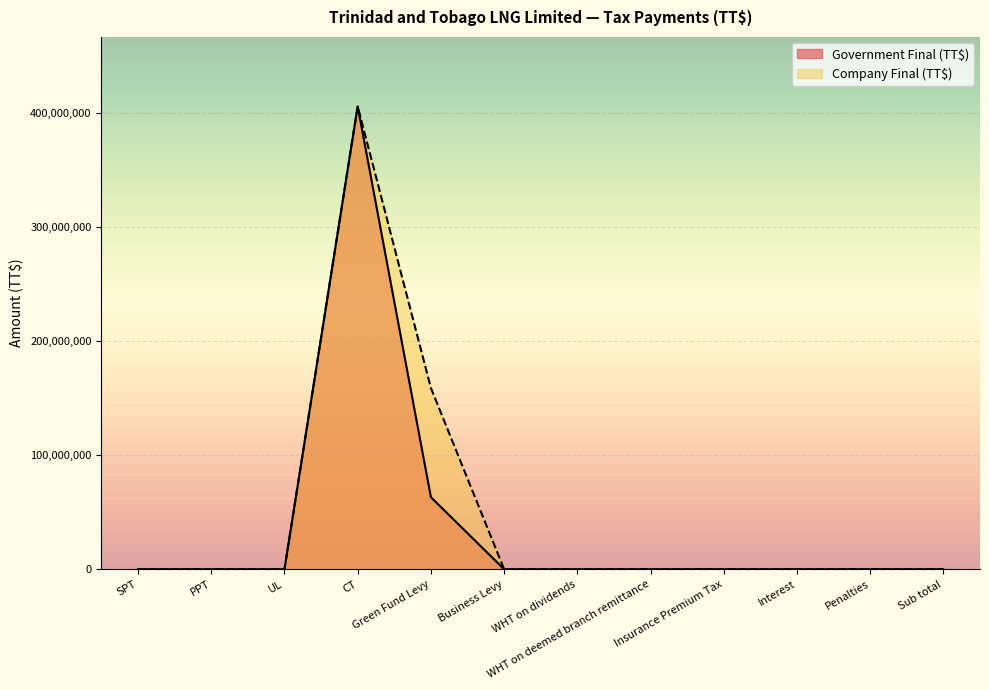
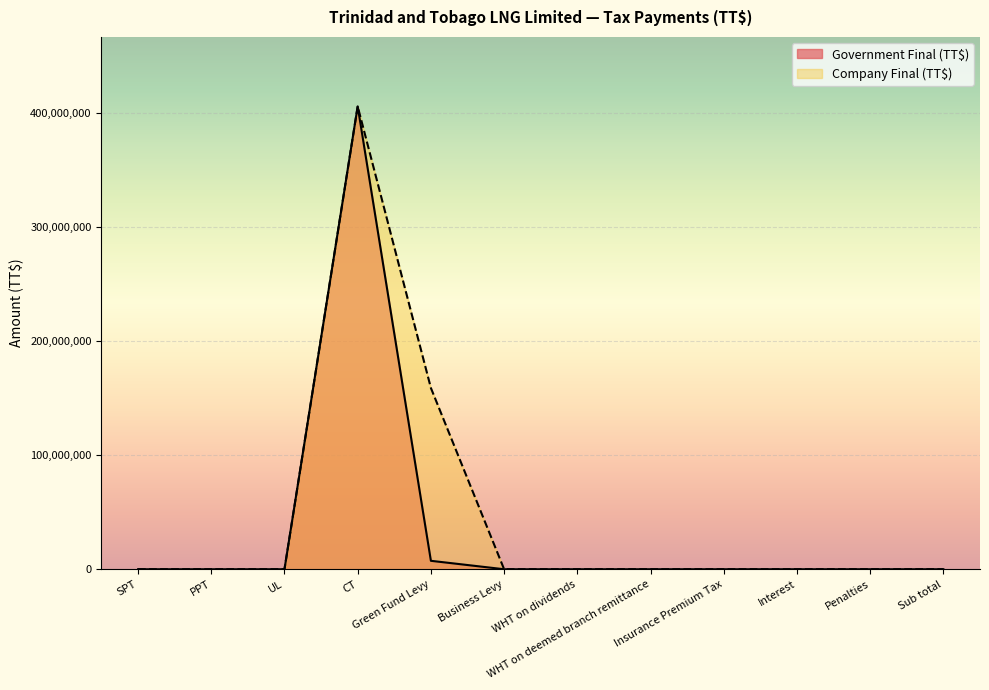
  {
    "Government Final (TT$)": {
-     "Green Fund Levy": "63,000,000"
+     "Green Fund Levy": "7,000,000"
    },
    "Company Final (TT$)": {
      "Green Fund Levy": "159,000,000"
    }
  }
